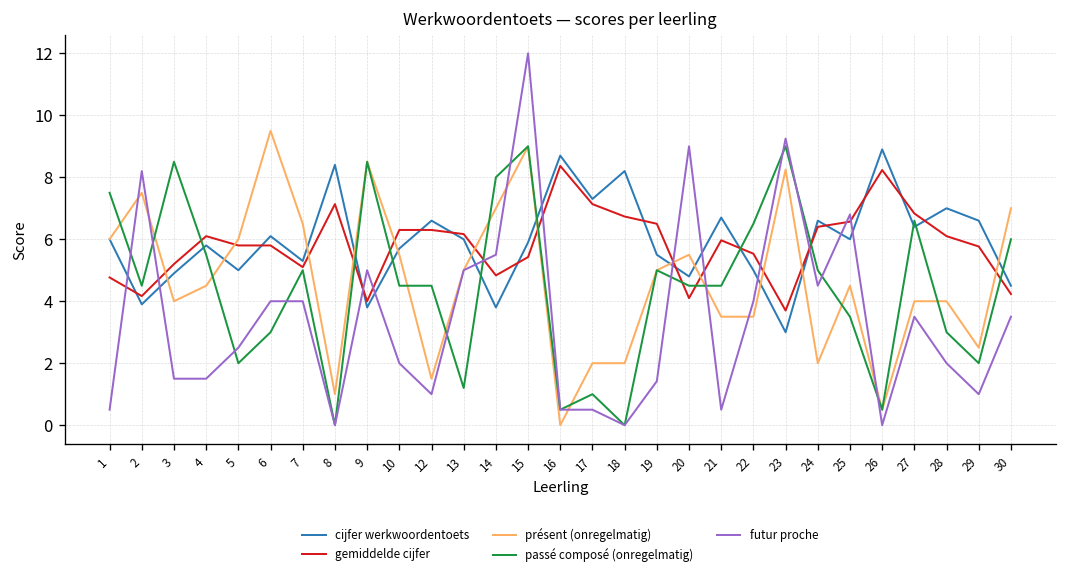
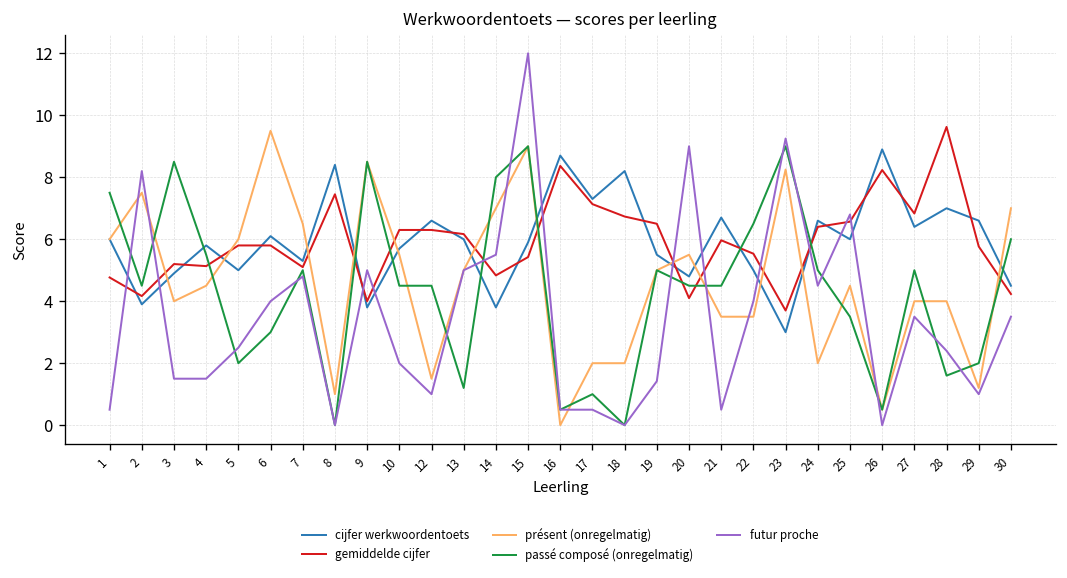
  {
    "cijfer werkwoordentoets": {
      "2": 3.9,
      "3": 4.9,
      "4": 5.8,
      "5": 5.0,
      "6": 6.1,
      "7": 5.3,
      "8": 8.4,
      "9": 3.8,
      "10": 5.7,
      "12": 6.6,
      "13": 6.0,
      "14": 3.8,
      "15": 5.9,
      "16": 8.7,
      "17": 7.3,
      "18": 8.2,
      "19": 5.5,
      "20": 4.8,
      "21": 6.7,
      "22": 5.0,
      "23": 3.0,
      "24": 6.6,
      "25": 6.0,
      "26": 8.9,
      "27": 6.4,
      "28": 7.0,
      "29": 6.6,
      "30": 4.5
    },
    "gemiddelde cijfer": {
      "1": 4.8,
      "2": 4.2,
      "3": 5.2,
-     "4": 6.1,
+     "4": 5.1,
      "5": 5.8,
      "6": 5.8,
      "7": 5.1,
-     "8": 7.1,
+     "8": 7.5,
      "9": 4.0,
      "10": 6.3,
      "12": 6.3,
      "13": 6.2,
      "14": 4.8,
      "15": 5.4,
      "16": 8.4,
      "17": 7.1,
      "18": 6.7,
      "19": 6.5,
      "20": 4.1,
      "21": 6.0,
      "22": 5.5,
      "23": 3.7,
      "24": 6.4,
      "25": 6.6,
      "26": 8.2,
      "27": 6.8,
-     "28": 6.1,
+     "28": 9.6,
      "29": 5.8,
      "30": 4.2
    },
    "présent (onregelmatig)": {
      "2": 7.5,
      "3": 4.0,
      "4": 4.5,
      "5": 6.0,
      "6": 9.5,
      "7": 6.5,
      "8": 1.0,
      "10": 5.5,
      "12": 1.5,
      "14": 7.0,
      "16": 0.0,
      "17": 2.0,
      "18": 2.0,
      "20": 5.5,
      "21": 3.5,
      "22": 3.5,
      "23": 8.3,
      "24": 2.0,
      "25": 4.5,
      "27": 4.0,
      "28": 4.0,
-     "29": 2.5,
+     "29": 1.2,
      "30": 7.0
    },
    "passé composé (onregelmatig)": {
      "1": 7.5,
      "2": 4.5,
      "3": 8.5,
      "4": 5.5,
      "5": 2.0,
      "6": 3.0,
      "7": 5.0,
      "10": 4.5,
      "12": 4.5,
      "13": 1.2,
      "14": 8.0,
      "17": 1.0,
      "20": 4.5,
      "21": 4.5,
      "22": 6.5,
      "23": 9.0,
      "24": 5.0,
      "25": 3.5,
-     "27": 6.6,
-     "28": 3.0,
+     "27": 5.0,
+     "28": 1.6,
      "29": 2.0,
      "30": 6.0
    },
    "futur proche": {
      "1": 0.5,
      "2": 8.2,
      "3": 1.5,
      "4": 1.5,
      "5": 2.5,
      "6": 4.0,
-     "7": 4.0,
+     "7": 4.8,
      "9": 5.0,
      "10": 2.0,
      "12": 1.0,
      "14": 5.5,
      "15": 12.0,
      "17": 0.5,
      "19": 1.4,
      "20": 9.0,
      "21": 0.5,
      "22": 4.0,
      "23": 9.3,
      "24": 4.5,
      "25": 6.8,
      "26": 0.0,
      "27": 3.5,
-     "28": 2.0,
+     "28": 2.4,
      "29": 1.0,
      "30": 3.5
    }
  }
